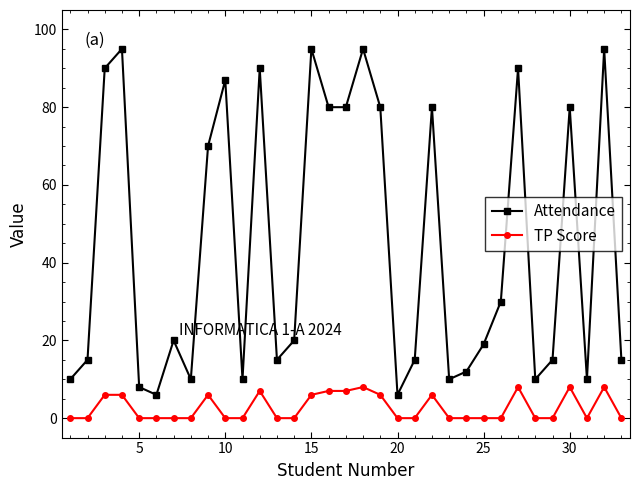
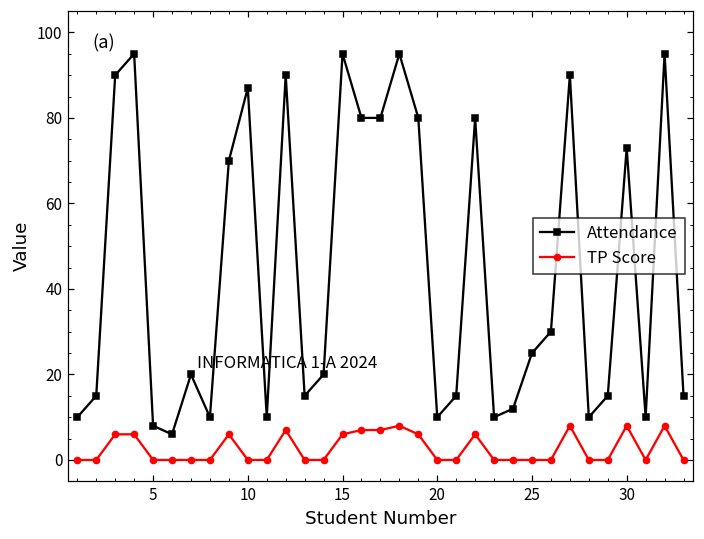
  {
    "Attendance": {
      "5": 8,
      "10": 87,
      "15": 95,
-     "20": 6,
-     "25": 19,
-     "30": 80
+     "20": 10,
+     "25": 25,
+     "30": 73
    },
    "TP Score": {
      "5": 0,
      "10": 0,
      "15": 6,
      "20": 0,
      "25": 0,
      "30": 8
    }
  }
